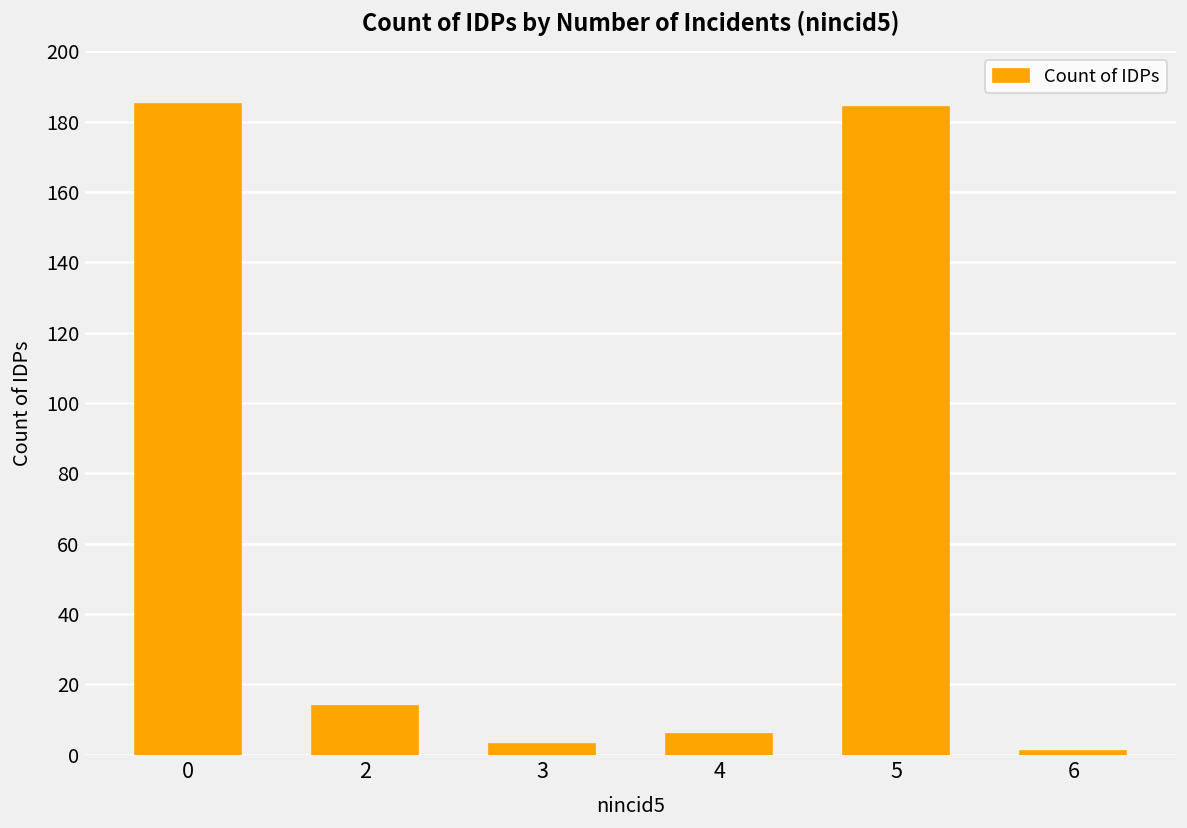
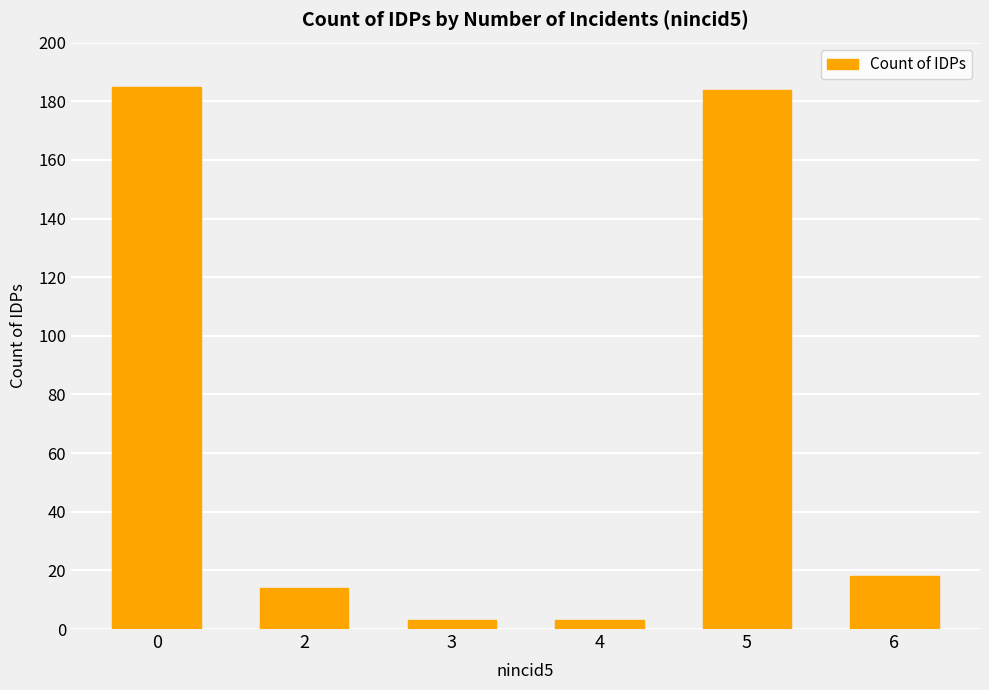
  {
    "0": 185,
    "2": 14,
    "3": 3,
-   "4": 6,
+   "4": 3,
    "5": 184,
-   "6": 1
+   "6": 18
  }
